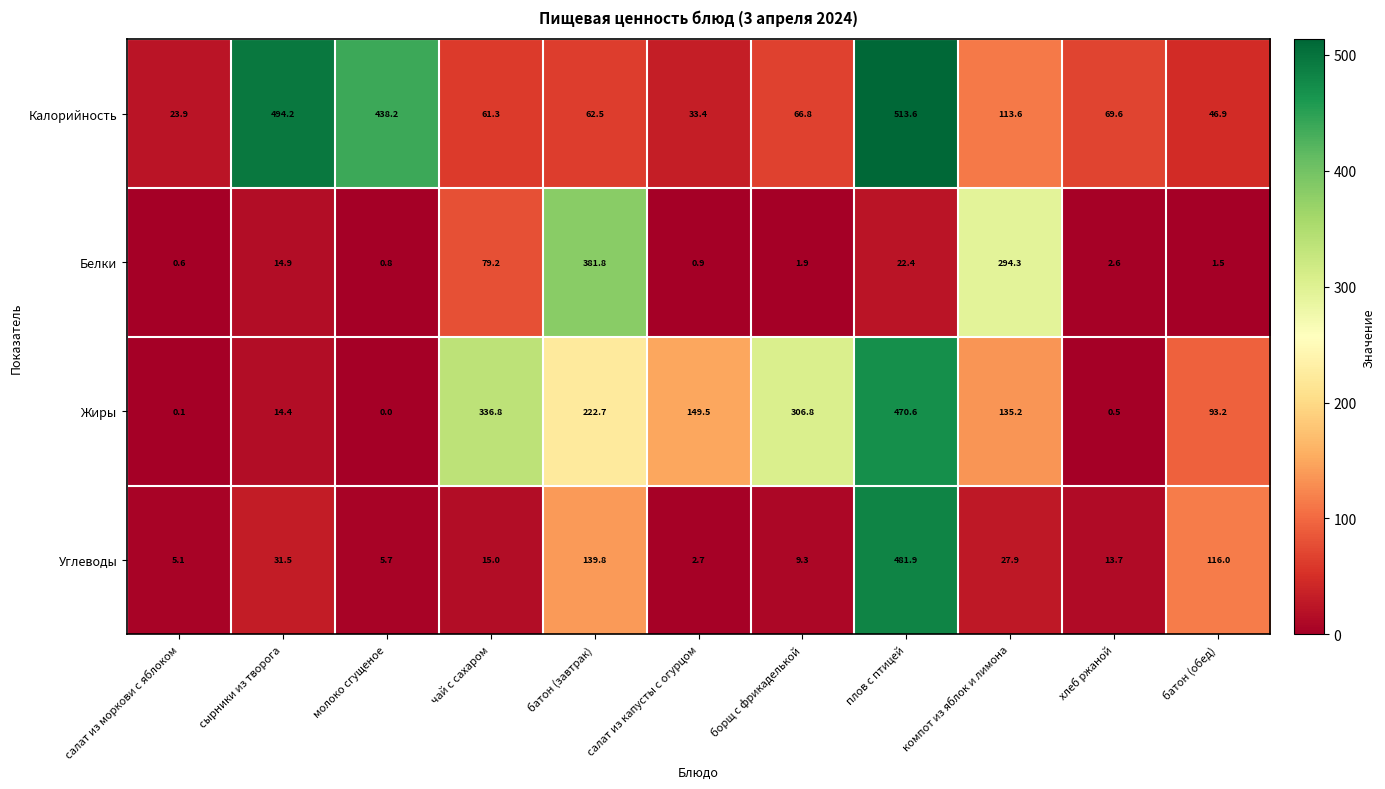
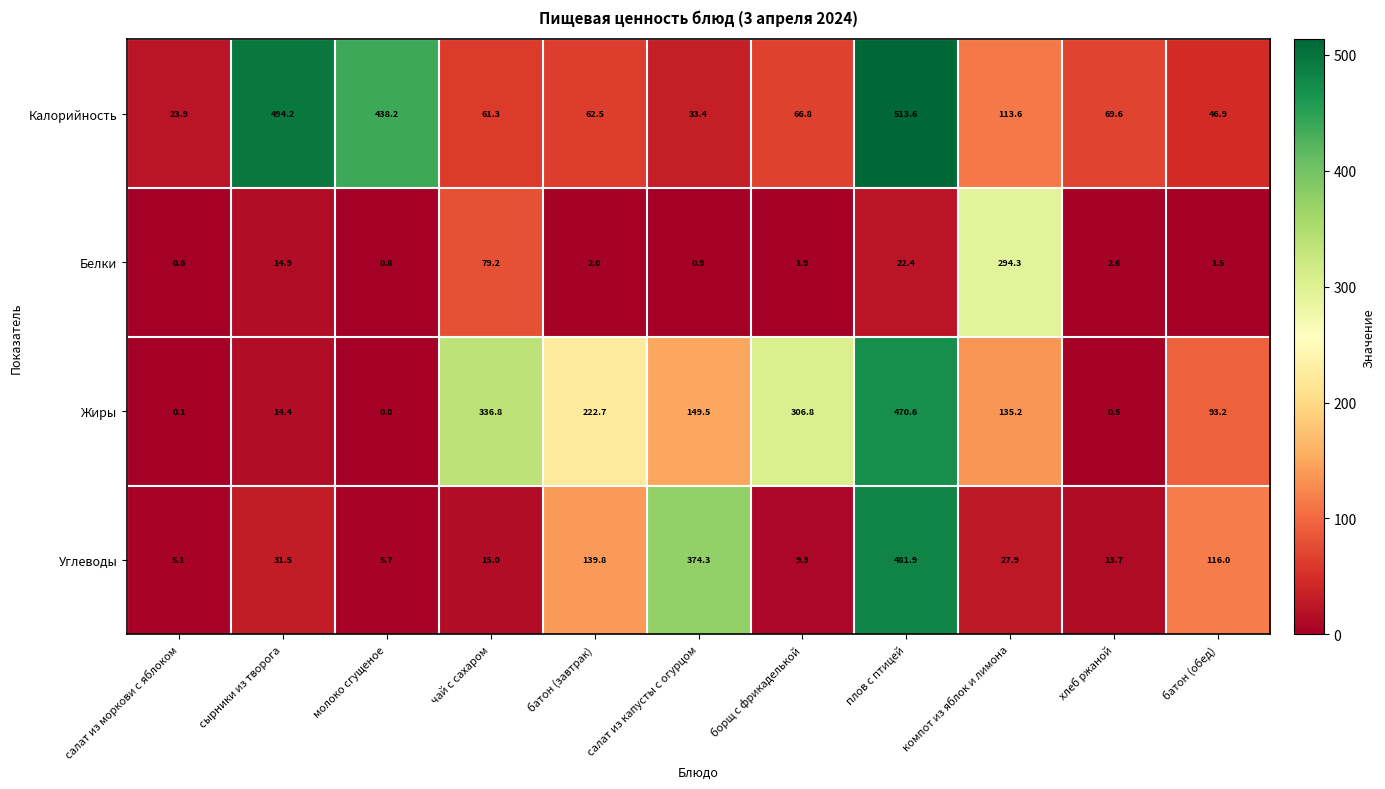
  {
    "Калорийность": {
      "салат из моркови с яблоком": 23.9,
      "сырники из творога": 494.2,
      "молоко сгущеное": 438.2,
      "чай с сахаром": 61.3,
      "батон (завтрак)": 62.5,
      "салат из капусты с огурцом": 33.4,
      "борщ с фрикаделькой": 66.8,
      "плов с птицей": 513.6,
      "компот из яблок и лимона": 113.6,
      "хлеб ржаной": 69.6,
      "батон (обед)": 46.9
    },
    "Белки": {
      "салат из моркови с яблоком": 0.6,
      "сырники из творога": 14.9,
      "молоко сгущеное": 0.8,
      "чай с сахаром": 79.2,
-     "батон (завтрак)": 381.8,
+     "батон (завтрак)": 2.0,
      "салат из капусты с огурцом": 0.9,
      "борщ с фрикаделькой": 1.9,
      "плов с птицей": 22.4,
      "компот из яблок и лимона": 294.3,
      "хлеб ржаной": 2.6,
      "батон (обед)": 1.5
    },
    "Жиры": {
      "салат из моркови с яблоком": 0.1,
      "сырники из творога": 14.4,
      "молоко сгущеное": 0.0,
      "чай с сахаром": 336.8,
      "батон (завтрак)": 222.7,
      "салат из капусты с огурцом": 149.5,
      "борщ с фрикаделькой": 306.8,
      "плов с птицей": 470.6,
      "компот из яблок и лимона": 135.2,
      "хлеб ржаной": 0.5,
      "батон (обед)": 93.2
    },
    "Углеводы": {
      "салат из моркови с яблоком": 5.1,
      "сырники из творога": 31.5,
      "молоко сгущеное": 5.7,
      "чай с сахаром": 15.0,
      "батон (завтрак)": 139.8,
-     "салат из капусты с огурцом": 2.7,
+     "салат из капусты с огурцом": 374.3,
      "борщ с фрикаделькой": 9.3,
      "плов с птицей": 481.9,
      "компот из яблок и лимона": 27.9,
      "хлеб ржаной": 13.7,
      "батон (обед)": 116.0
    }
  }
